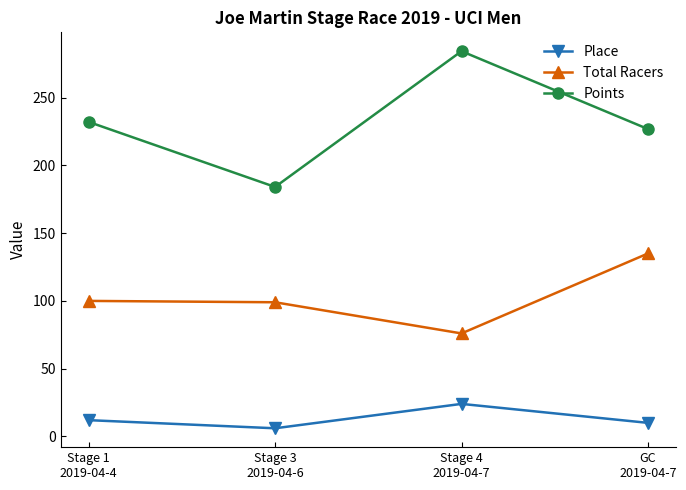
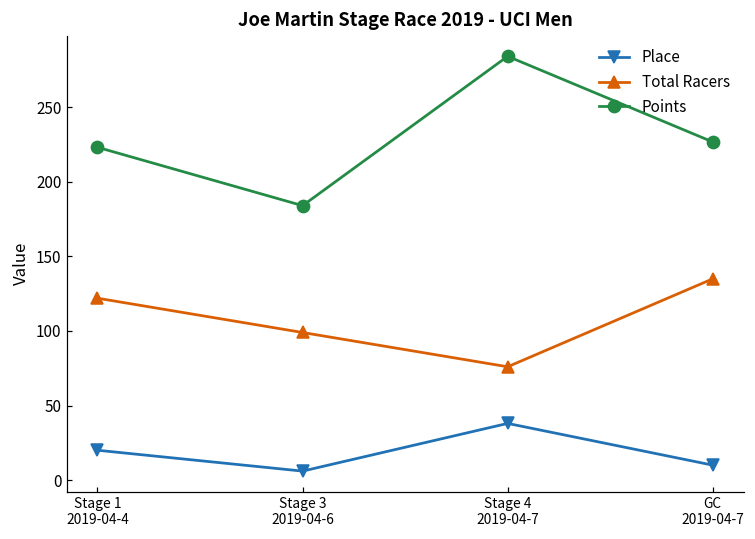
  {
    "Place": {
-     "Stage 1 2019-04-4": 12,
+     "Stage 1 2019-04-4": 20,
      "Stage 3 2019-04-6": 6,
-     "Stage 4 2019-04-7": 24,
+     "Stage 4 2019-04-7": 38,
      "GC 2019-04-7": 10
    },
    "Total Racers": {
-     "Stage 1 2019-04-4": 100,
+     "Stage 1 2019-04-4": 122,
      "Stage 3 2019-04-6": 99,
      "Stage 4 2019-04-7": 76,
      "GC 2019-04-7": 135
    },
    "Points": {
-     "Stage 1 2019-04-4": 232,
+     "Stage 1 2019-04-4": 223,
      "Stage 3 2019-04-6": 184,
      "Stage 4 2019-04-7": 284,
      "GC 2019-04-7": 227
    }
  }
